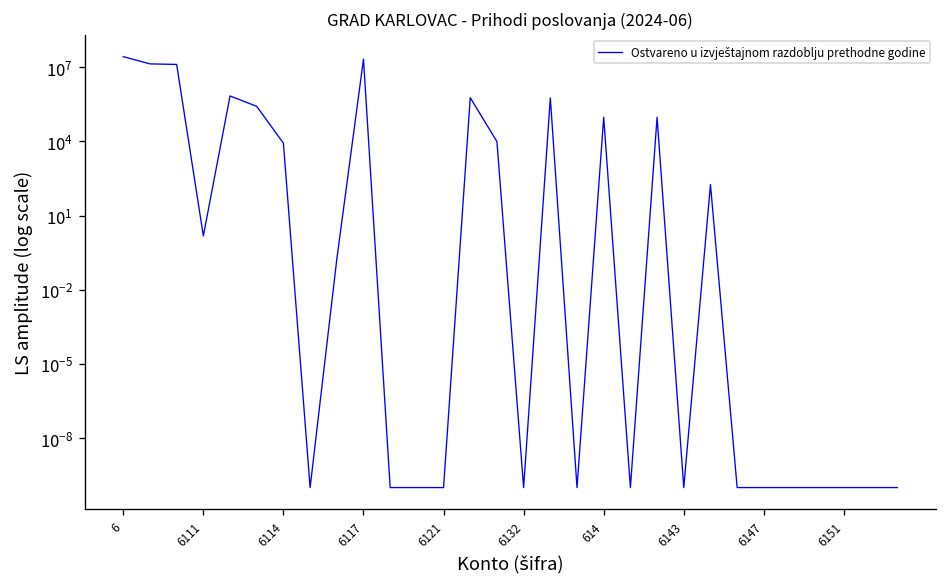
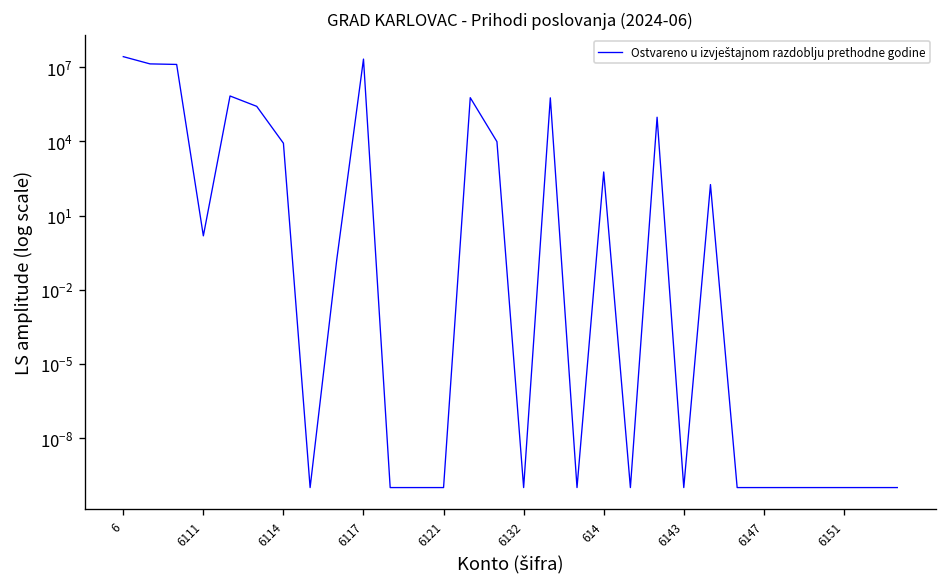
  {
    "6": 30000000,
    "6111": 2,
    "6114": 8000,
    "6117": 20000000,
    "6121": 0.0000000001,
    "6132": 0.0000000001,
-   "614": 100000,
+   "614": 600,
    "6143": 0.0000000001,
    "6147": 0.0000000001,
    "6151": 0.0000000001
  }
